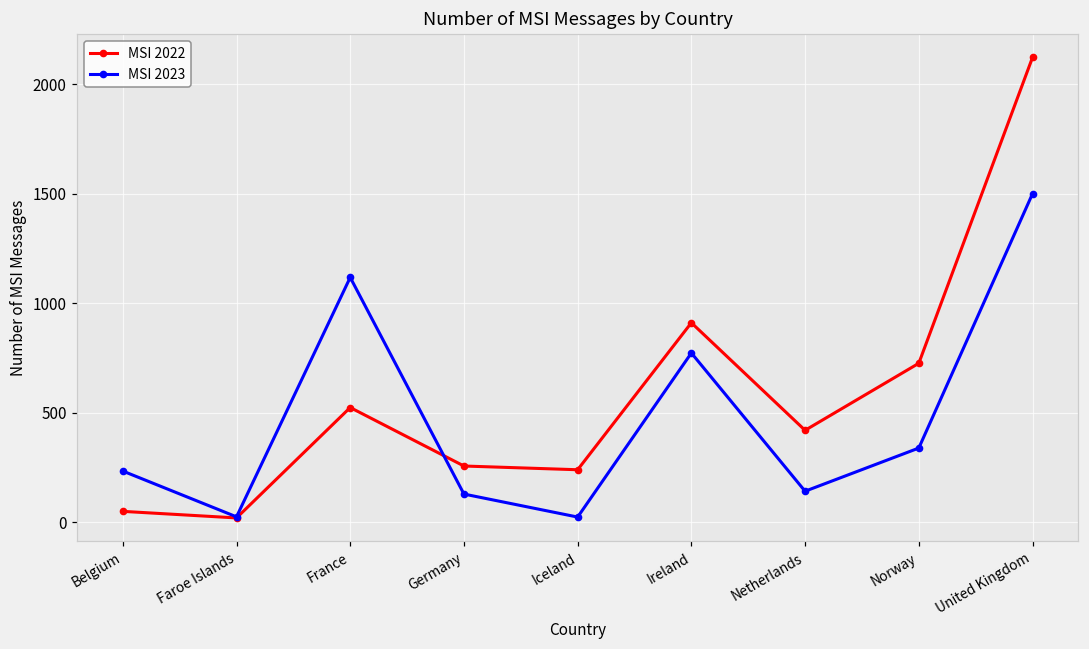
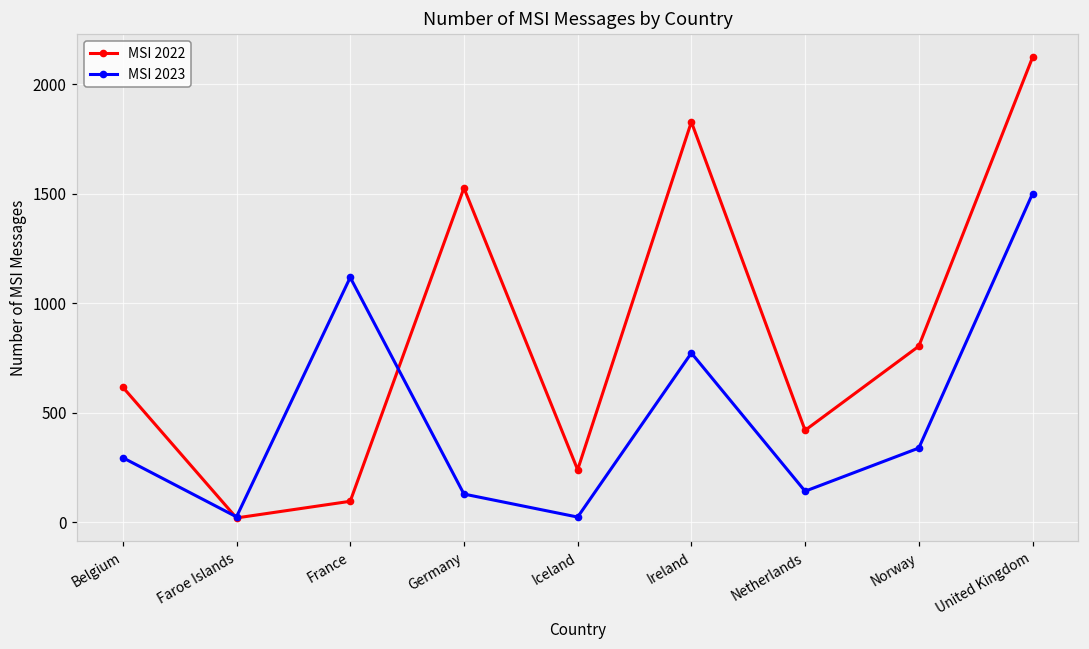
  {
    "MSI 2022": {
-     "Belgium": 50,
-     "France": 520,
-     "Germany": 260,
+     "Belgium": 620,
+     "France": 100,
+     "Germany": 1530,
      "Iceland": 240,
-     "Ireland": 910,
+     "Ireland": 1830,
      "Netherlands": 420,
-     "Norway": 730,
+     "Norway": 800,
      "United Kingdom": 2120
    },
    "MSI 2023": {
-     "Belgium": 230,
+     "Belgium": 300,
      "France": 1120,
      "Germany": 130,
      "Iceland": 20,
      "Ireland": 770,
      "Netherlands": 140,
      "Norway": 340,
      "United Kingdom": 1500
    }
  }
